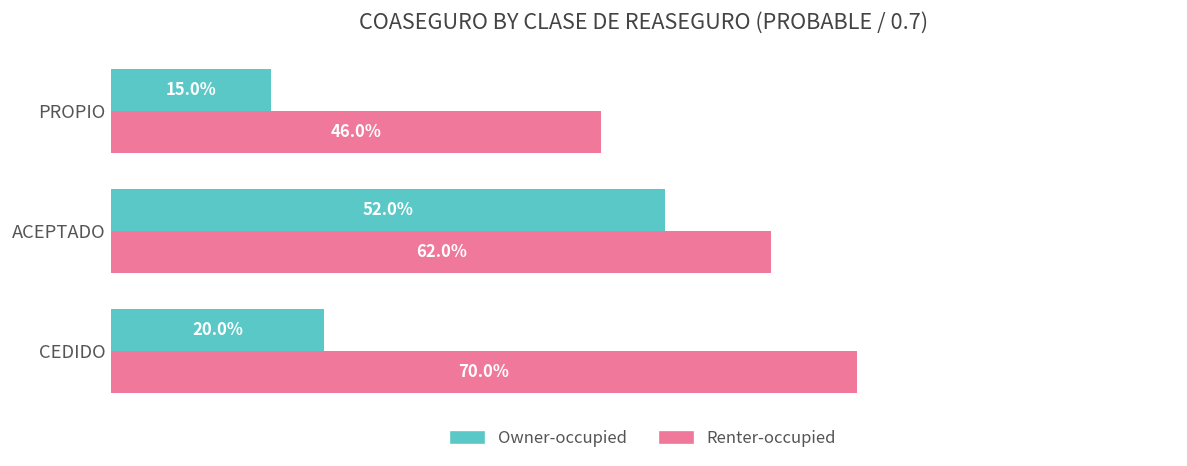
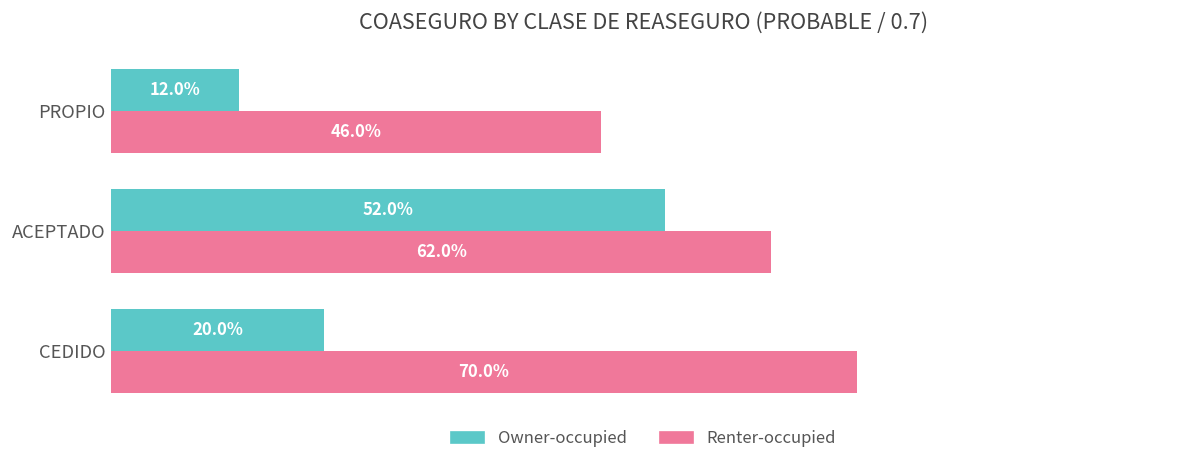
  {
    "Owner-occupied": {
-     "PROPIO": "15.0%",
+     "PROPIO": "12.0%",
      "ACEPTADO": "52.0%",
      "CEDIDO": "20.0%"
    },
    "Renter-occupied": {
      "PROPIO": "46.0%",
      "ACEPTADO": "62.0%",
      "CEDIDO": "70.0%"
    }
  }
